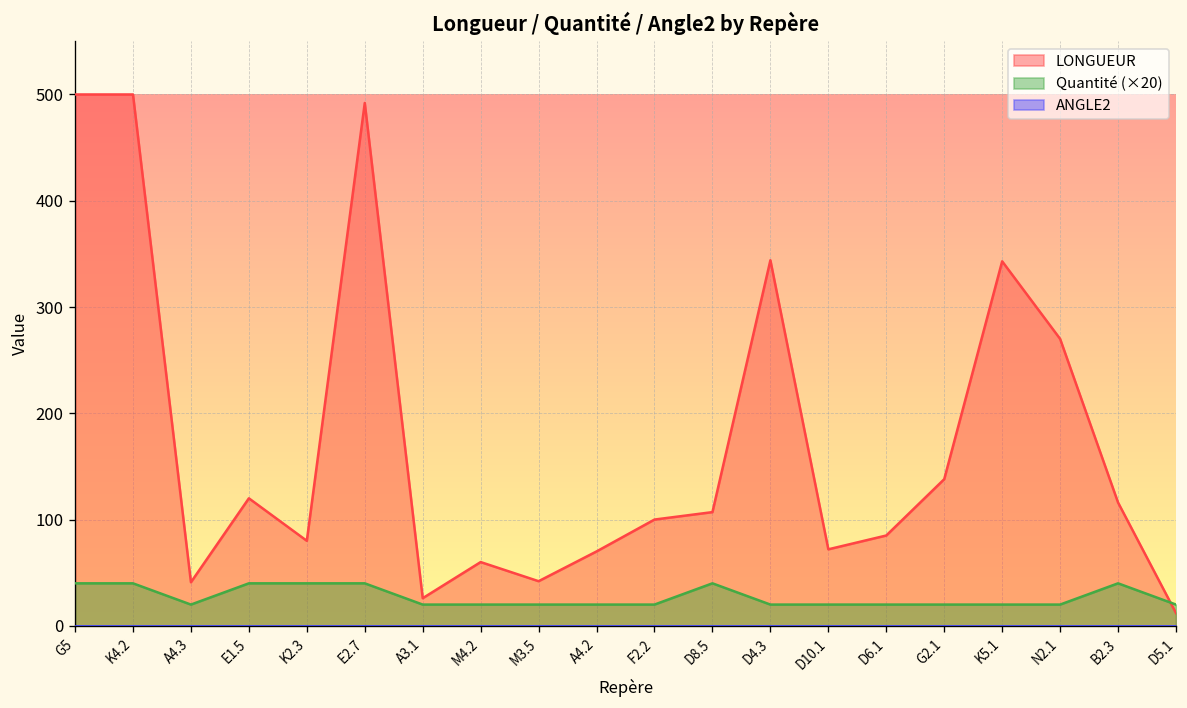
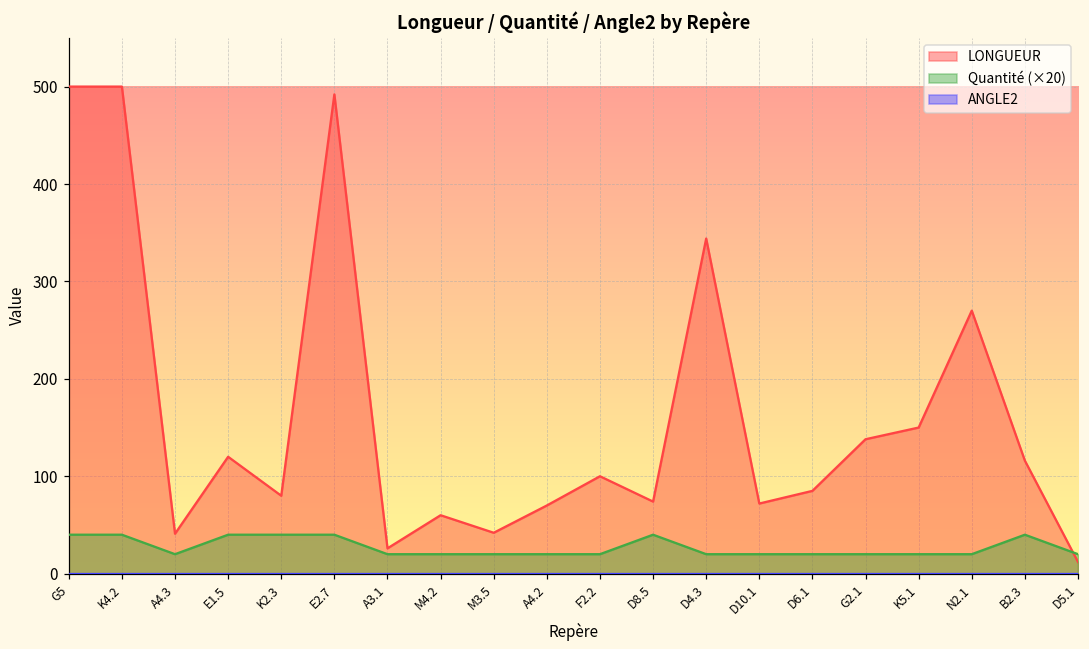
  {
    "LONGUEUR": {
      "G5": 500,
      "K4.2": 500,
      "A4.3": 40,
      "E1.5": 120,
      "K2.3": 80,
      "E2.7": 490,
      "A3.1": 30,
      "M4.2": 60,
      "M3.5": 40,
      "A4.2": 70,
      "F2.2": 100,
-     "D8.5": 110,
+     "D8.5": 70,
      "D4.3": 340,
      "D10.1": 70,
      "D6.1": 90,
      "G2.1": 140,
-     "K5.1": 340,
+     "K5.1": 150,
      "N2.1": 270,
      "B2.3": 120,
      "D5.1": 10
    },
    "Quantité (×20)": {
      "G5": 40,
      "K4.2": 40,
      "A4.3": 20,
      "E1.5": 40,
      "K2.3": 40,
      "E2.7": 40,
      "A3.1": 20,
      "M4.2": 20,
      "M3.5": 20,
      "A4.2": 20,
      "F2.2": 20,
      "D8.5": 40,
      "D4.3": 20,
      "D10.1": 20,
      "D6.1": 20,
      "G2.1": 20,
      "K5.1": 20,
      "N2.1": 20,
      "B2.3": 40,
      "D5.1": 20
    },
    "ANGLE2": {
      "G5": 0,
      "K4.2": 0,
      "A4.3": 0,
      "E1.5": 0,
      "K2.3": 0,
      "E2.7": 0,
      "A3.1": 0,
      "M4.2": 0,
      "M3.5": 0,
      "A4.2": 0,
      "F2.2": 0,
      "D8.5": 0,
      "D4.3": 0,
      "D10.1": 0,
      "D6.1": 0,
      "G2.1": 0,
      "K5.1": 0,
      "N2.1": 0,
      "B2.3": 0,
      "D5.1": 0
    }
  }
